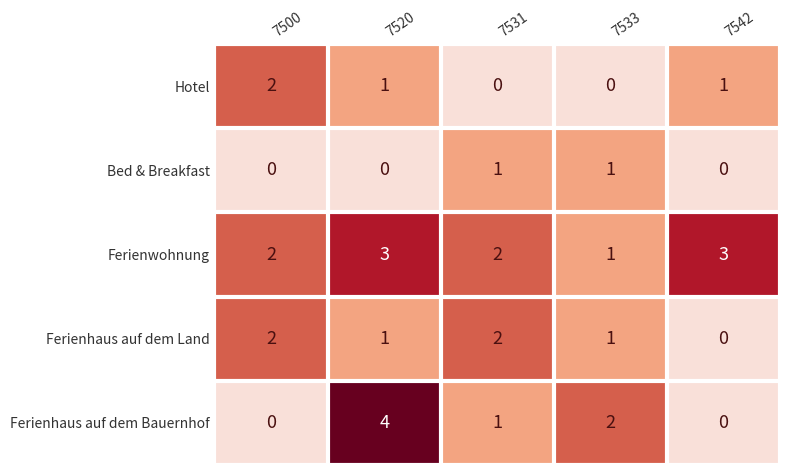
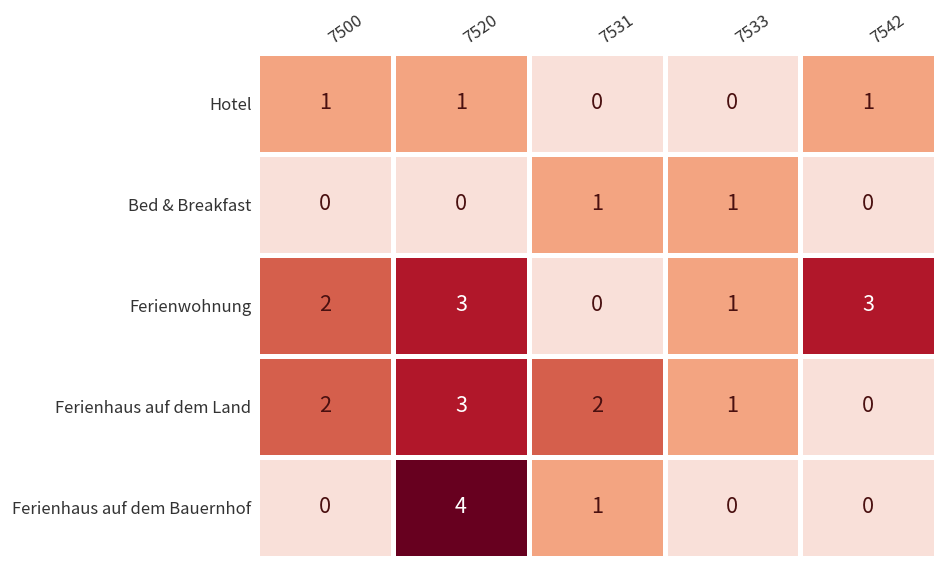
  {
    "Hotel": {
-     "7500": 2,
+     "7500": 1,
      "7520": 1,
      "7531": 0,
      "7533": 0,
      "7542": 1
    },
    "Bed & Breakfast": {
      "7500": 0,
      "7520": 0,
      "7531": 1,
      "7533": 1,
      "7542": 0
    },
    "Ferienwohnung": {
      "7500": 2,
      "7520": 3,
-     "7531": 2,
+     "7531": 0,
      "7533": 1,
      "7542": 3
    },
    "Ferienhaus auf dem Land": {
      "7500": 2,
-     "7520": 1,
+     "7520": 3,
      "7531": 2,
      "7533": 1,
      "7542": 0
    },
    "Ferienhaus auf dem Bauernhof": {
      "7500": 0,
      "7520": 4,
      "7531": 1,
-     "7533": 2,
+     "7533": 0,
      "7542": 0
    }
  }
